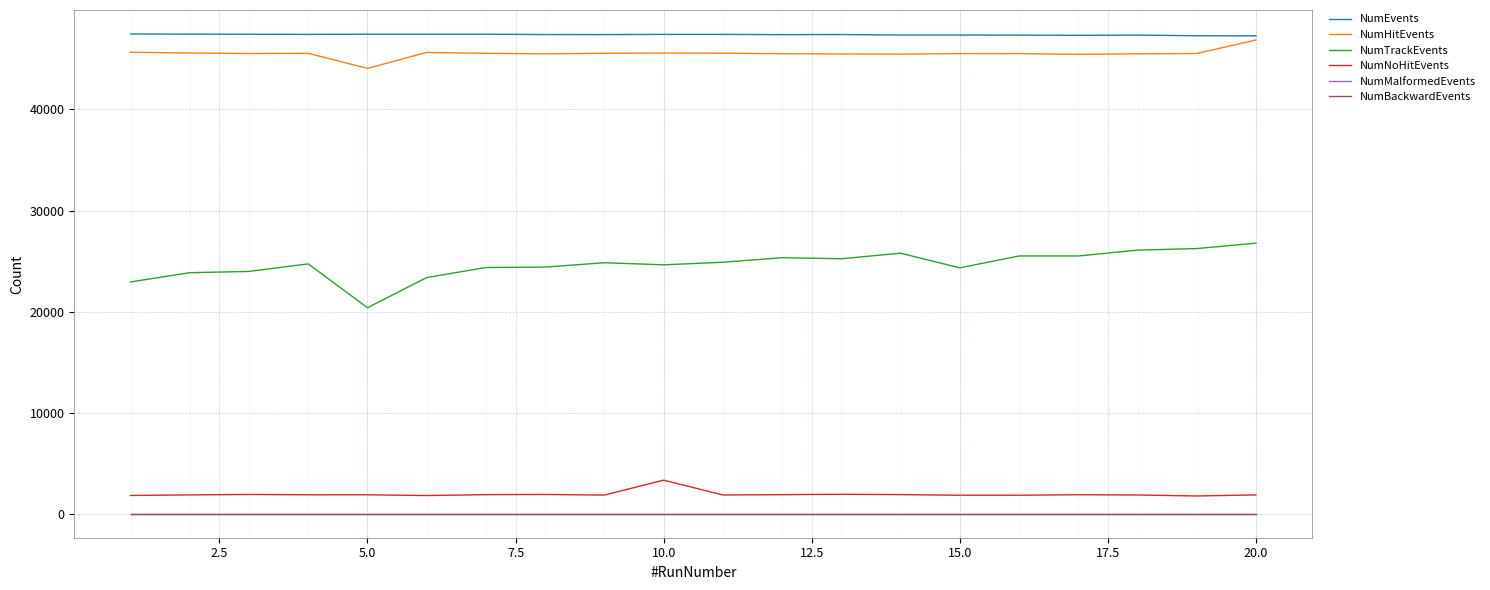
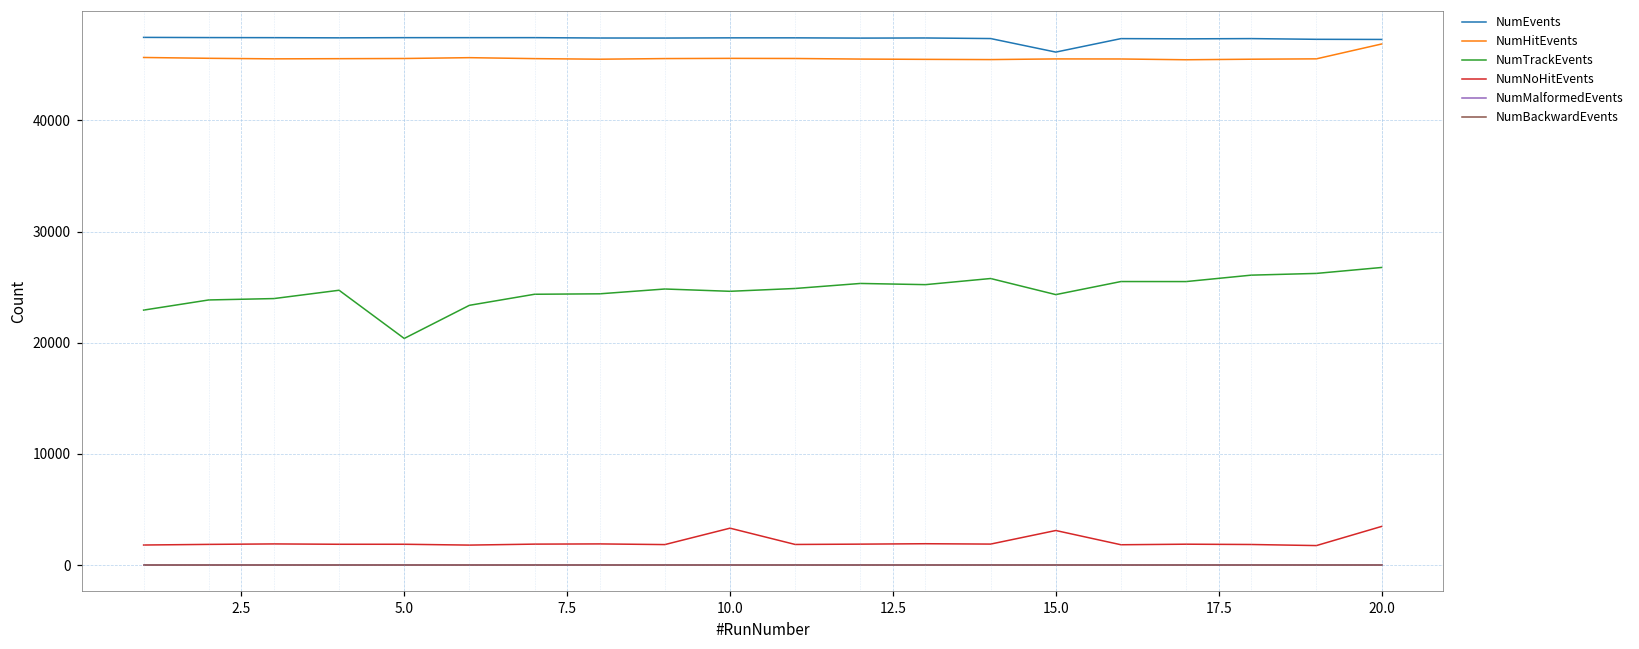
  {
    "NumEvents": {
      "5.0": 47400,
      "10.0": 47400,
-     "15.0": 47400,
+     "15.0": 46100,
      "20.0": 47300
    },
    "NumHitEvents": {
-     "5.0": 44100,
+     "5.0": 45600,
      "10.0": 45600,
      "15.0": 45500,
      "20.0": 46900
    },
    "NumTrackEvents": {
      "5.0": 20400,
      "10.0": 24600,
      "15.0": 24300,
      "20.0": 26800
    },
    "NumNoHitEvents": {
      "5.0": 1900,
      "10.0": 3300,
-     "15.0": 1800,
-     "20.0": 1900
+     "15.0": 3100,
+     "20.0": 3500
    },
    "NumBackwardEvents": {
      "5.0": 0,
      "10.0": 0,
      "15.0": 0,
      "20.0": 0
    }
  }
